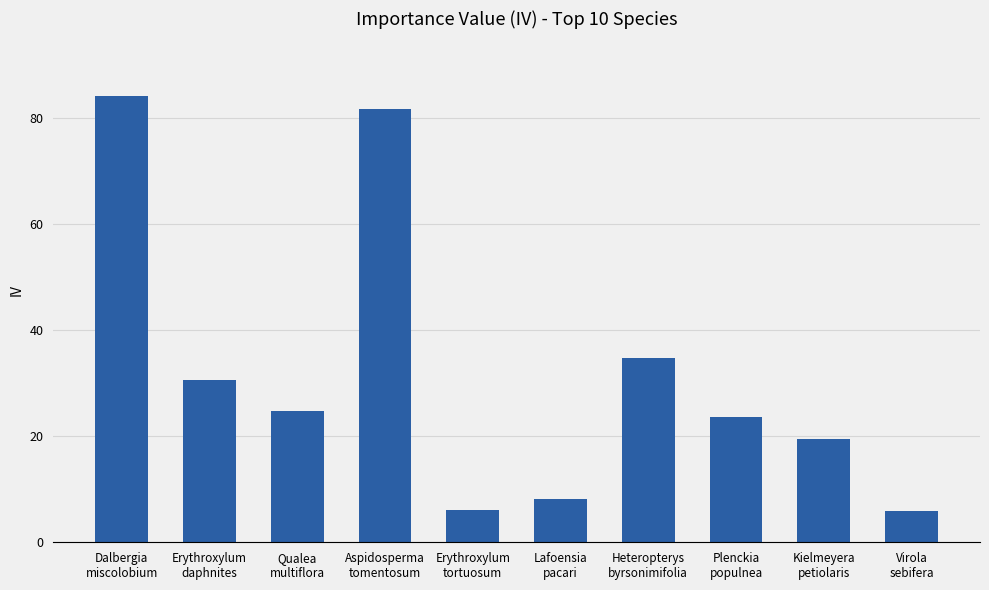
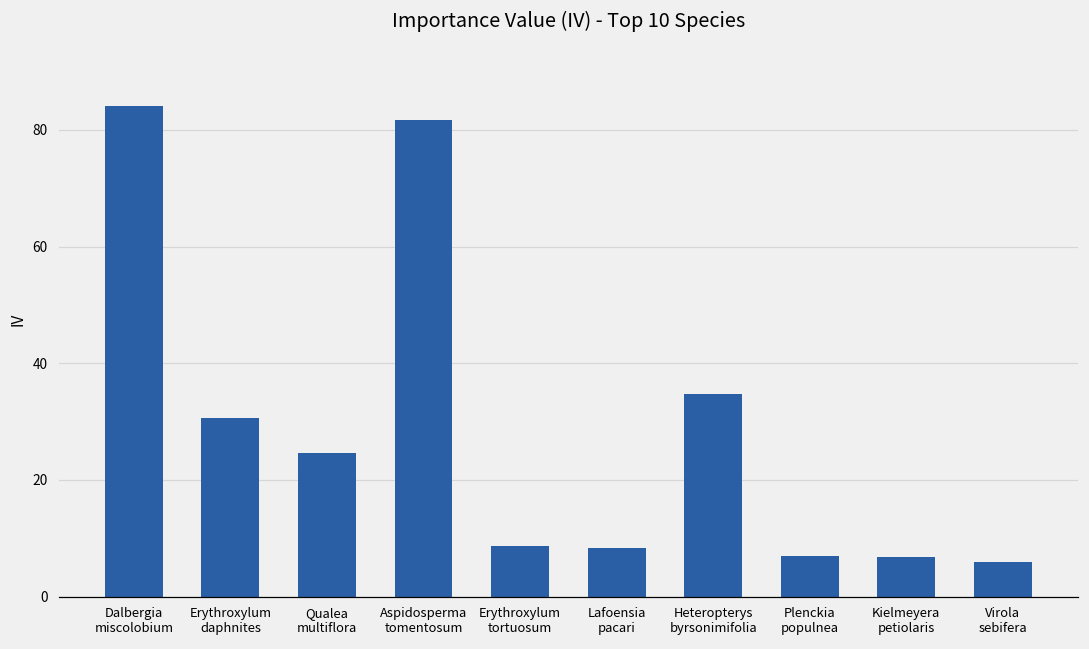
  {
    "Dalbergia miscolobium": 84,
    "Erythroxylum daphnites": 31,
    "Qualea multiflora": 25,
    "Aspidosperma tomentosum": 82,
-   "Erythroxylum tortuosum": 6,
+   "Erythroxylum tortuosum": 9,
    "Lafoensia pacari": 8,
    "Heteropterys byrsonimifolia": 35,
-   "Plenckia populnea": 24,
-   "Kielmeyera petiolaris": 19,
+   "Plenckia populnea": 7,
+   "Kielmeyera petiolaris": 7,
    "Virola sebifera": 6
  }
